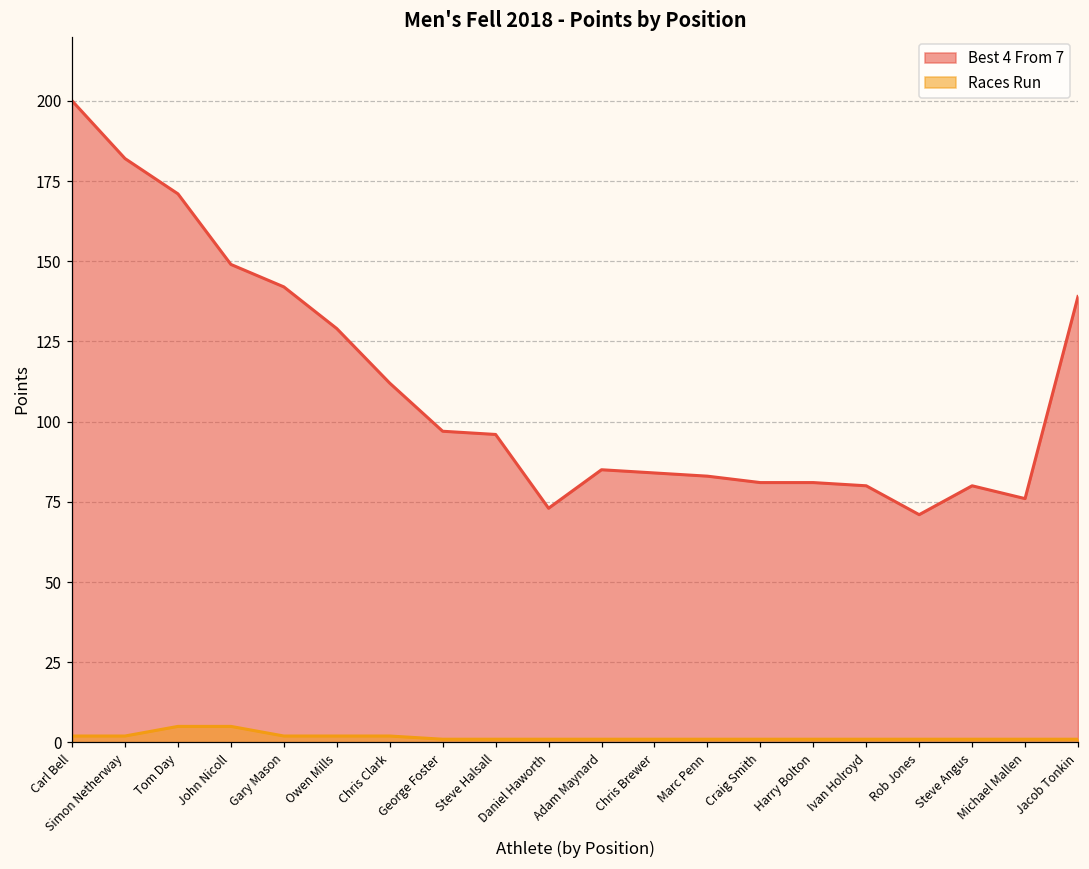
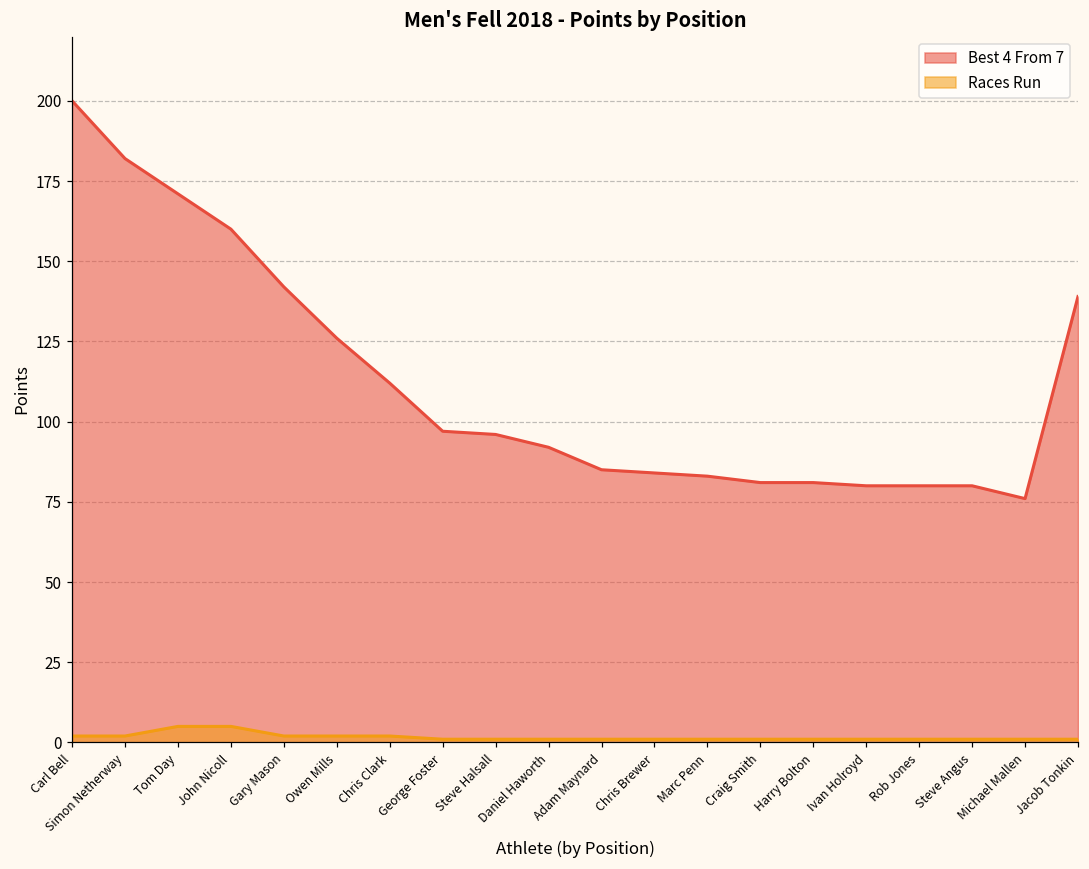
  {
    "Best 4 From 7": {
      "Carl Bell": 200,
      "Simon Netherway": 182,
      "Tom Day": 171,
-     "John Nicoll": 149,
+     "John Nicoll": 160,
      "Gary Mason": 142,
-     "Owen Mills": 129,
+     "Owen Mills": 126,
      "Chris Clark": 112,
      "George Foster": 97,
      "Steve Halsall": 96,
-     "Daniel Haworth": 73,
+     "Daniel Haworth": 92,
      "Adam Maynard": 85,
      "Chris Brewer": 84,
      "Marc Penn": 83,
      "Craig Smith": 81,
      "Harry Bolton": 81,
      "Ivan Holroyd": 80,
-     "Rob Jones": 71,
+     "Rob Jones": 80,
      "Steve Angus": 80,
      "Michael Mallen": 76,
      "Jacob Tonkin": 139
    },
    "Races Run": {
      "Carl Bell": 2,
      "Simon Netherway": 2,
      "Tom Day": 5,
      "John Nicoll": 5,
      "Gary Mason": 2,
      "Owen Mills": 2,
      "Chris Clark": 2,
      "George Foster": 1,
      "Steve Halsall": 1,
      "Daniel Haworth": 1,
      "Adam Maynard": 1,
      "Chris Brewer": 1,
      "Marc Penn": 1,
      "Craig Smith": 1,
      "Harry Bolton": 1,
      "Ivan Holroyd": 1,
      "Rob Jones": 1,
      "Steve Angus": 1,
      "Michael Mallen": 1,
      "Jacob Tonkin": 1
    }
  }
